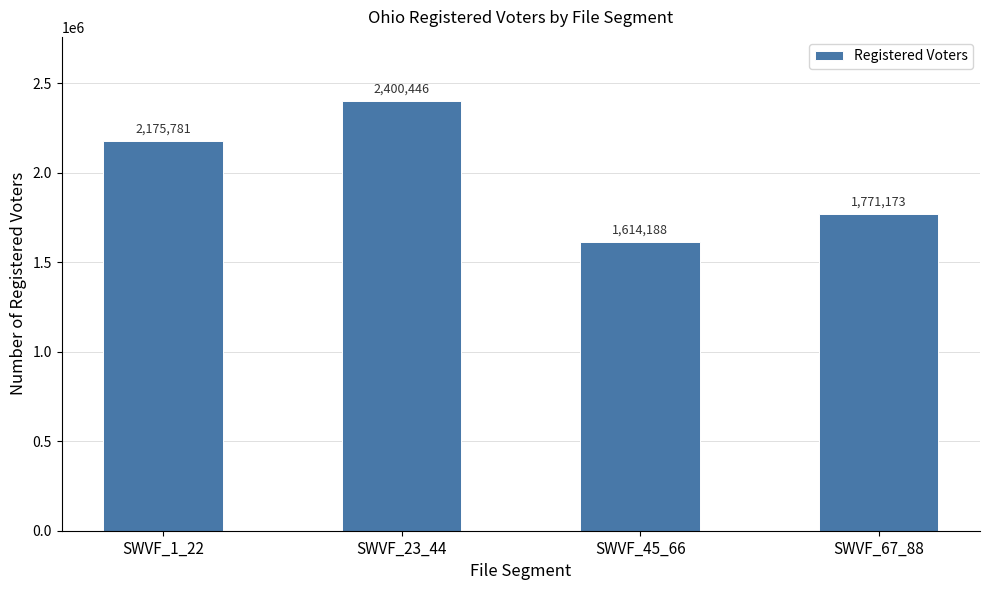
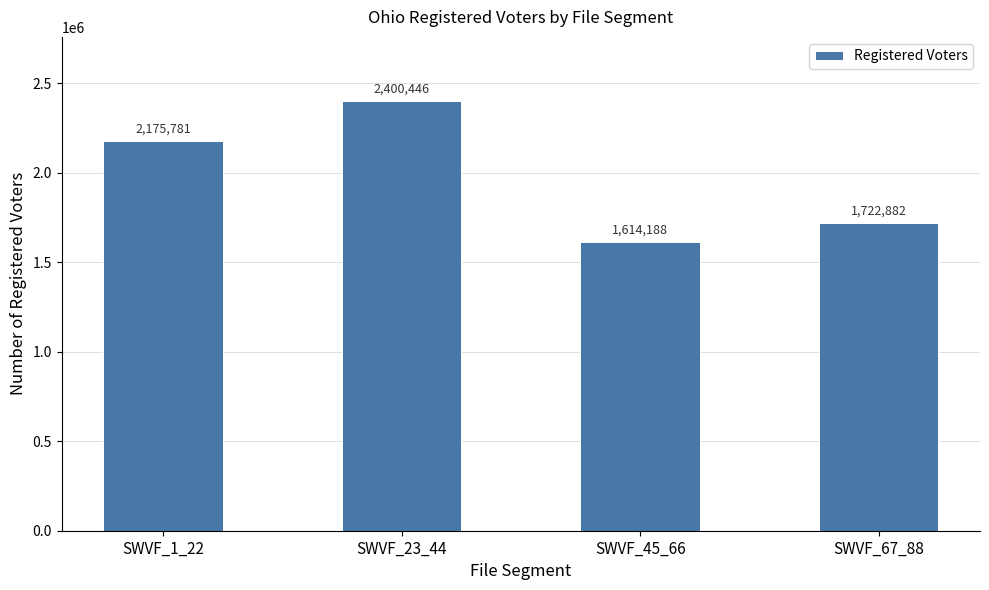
  {
    "SWVF_1_22": "2,175,781",
    "SWVF_23_44": "2,400,446",
    "SWVF_45_66": "1,614,188",
-   "SWVF_67_88": "1,771,173"
+   "SWVF_67_88": "1,722,882"
  }
